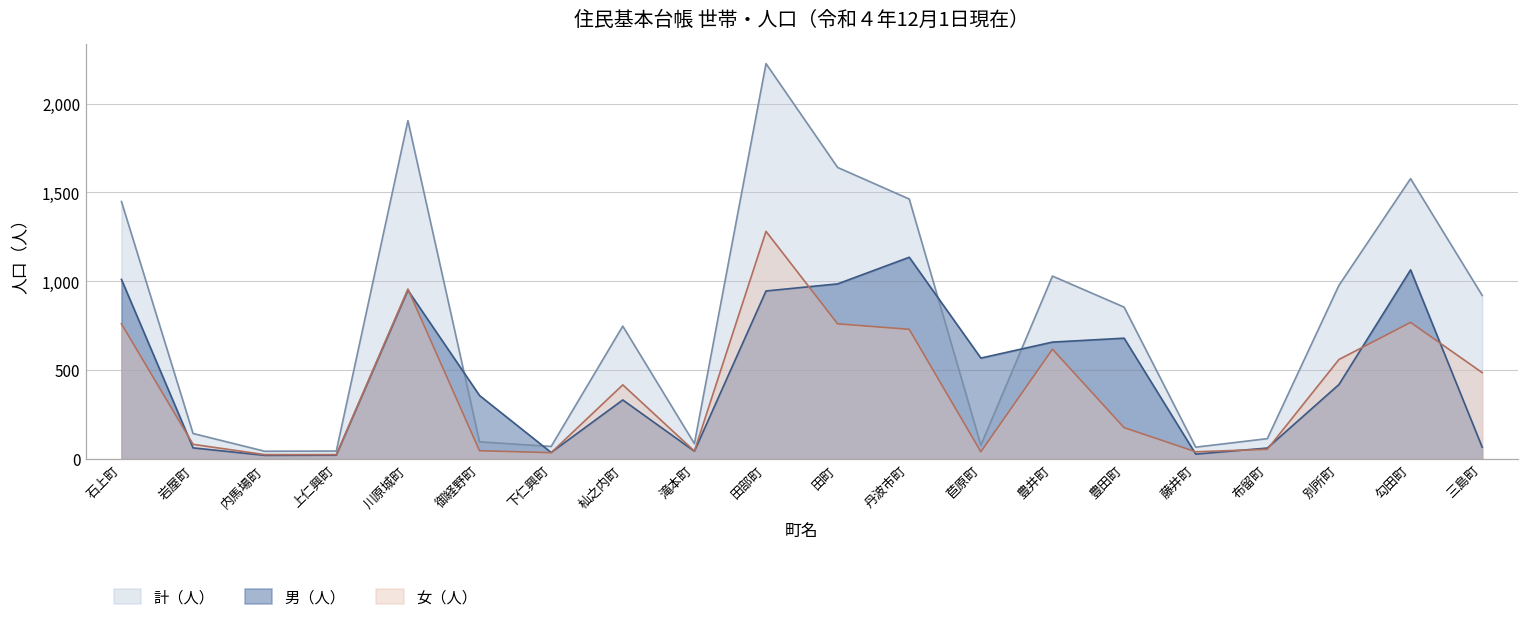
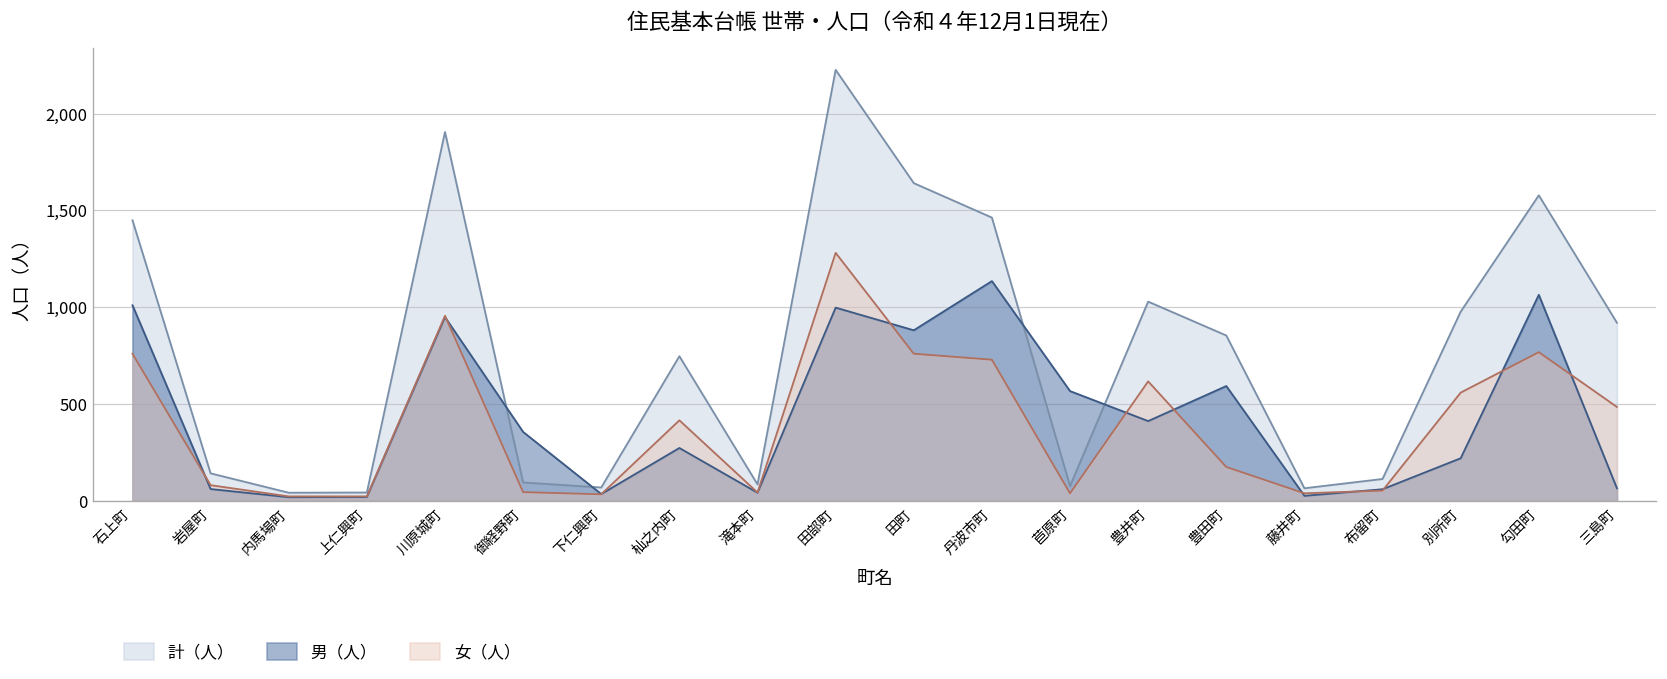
  {
    "男（人）": {
      "石上町": "1,010",
      "岩屋町": "60",
      "御経野町": "360",
-     "杣之内町": "330",
-     "田部町": "950",
-     "田町": "990",
+     "杣之内町": "270",
+     "田部町": "1,000",
+     "田町": "880",
      "丹波市町": "1,140",
      "苣原町": "570",
-     "豊井町": "660",
-     "豊田町": "680",
-     "別所町": "420",
+     "豊井町": "410",
+     "豊田町": "590",
+     "別所町": "220",
      "勾田町": "1,060",
      "三島町": "70"
    }
  }
